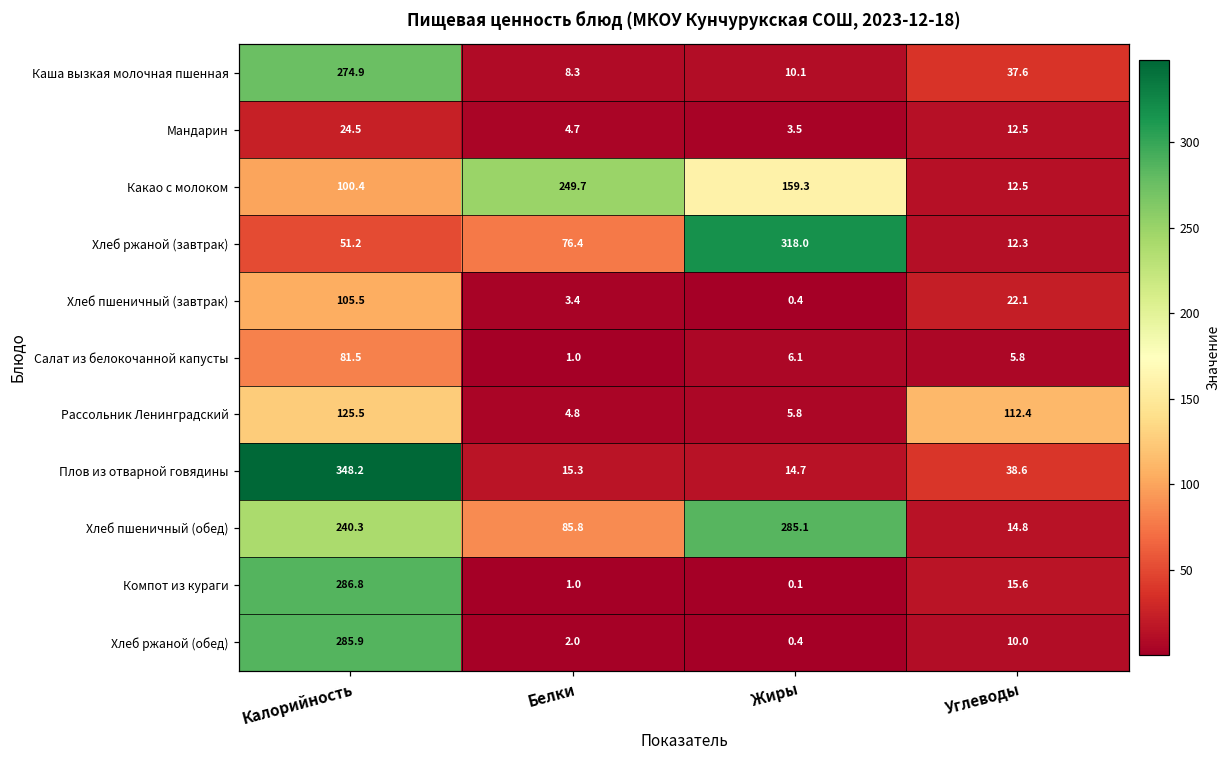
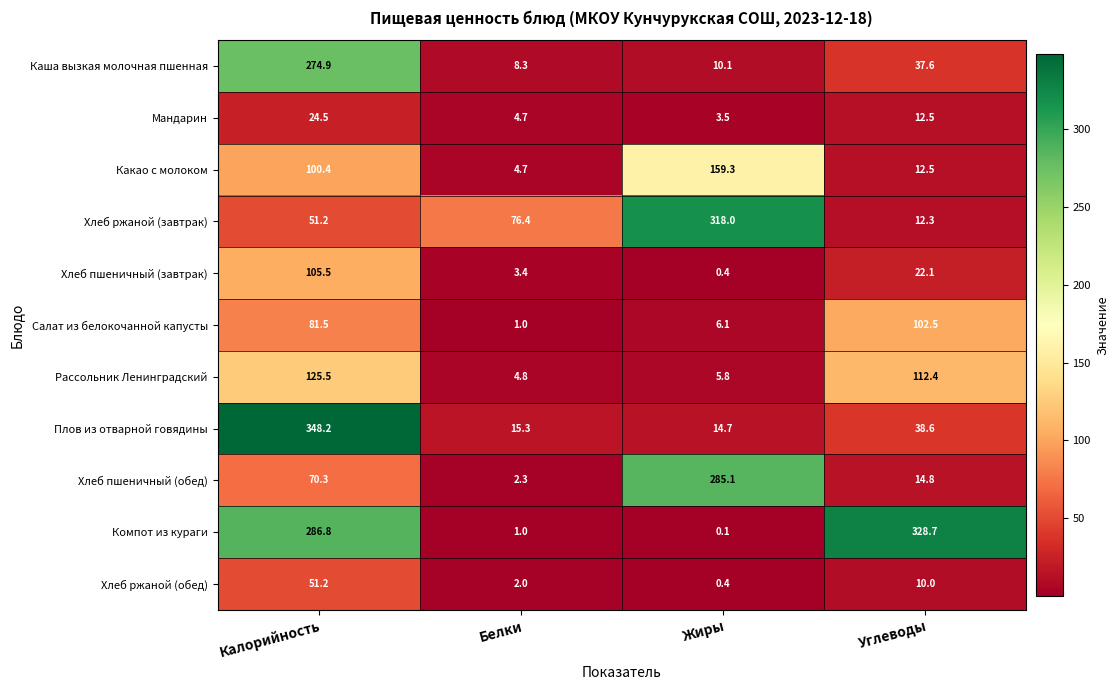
  {
    "Каша вызкая молочная пшенная": {
      "Калорийность": 274.9,
      "Белки": 8.3,
      "Жиры": 10.1,
      "Углеводы": 37.6
    },
    "Мандарин": {
      "Калорийность": 24.5,
      "Белки": 4.7,
      "Жиры": 3.5,
      "Углеводы": 12.5
    },
    "Какао с молоком": {
      "Калорийность": 100.4,
-     "Белки": 249.7,
+     "Белки": 4.7,
      "Жиры": 159.3,
      "Углеводы": 12.5
    },
    "Хлеб ржаной (завтрак)": {
      "Калорийность": 51.2,
      "Белки": 76.4,
      "Жиры": 318.0,
      "Углеводы": 12.3
    },
    "Хлеб пшеничный (завтрак)": {
      "Калорийность": 105.5,
      "Белки": 3.4,
      "Жиры": 0.4,
      "Углеводы": 22.1
    },
    "Салат из белокочанной капусты": {
      "Калорийность": 81.5,
      "Белки": 1.0,
      "Жиры": 6.1,
-     "Углеводы": 5.8
+     "Углеводы": 102.5
    },
    "Рассольник Ленинградский": {
      "Калорийность": 125.5,
      "Белки": 4.8,
      "Жиры": 5.8,
      "Углеводы": 112.4
    },
    "Плов из отварной говядины": {
      "Калорийность": 348.2,
      "Белки": 15.3,
      "Жиры": 14.7,
      "Углеводы": 38.6
    },
    "Хлеб пшеничный (обед)": {
-     "Калорийность": 240.3,
-     "Белки": 85.8,
+     "Калорийность": 70.3,
+     "Белки": 2.3,
      "Жиры": 285.1,
      "Углеводы": 14.8
    },
    "Компот из кураги": {
      "Калорийность": 286.8,
      "Белки": 1.0,
      "Жиры": 0.1,
-     "Углеводы": 15.6
+     "Углеводы": 328.7
    },
    "Хлеб ржаной (обед)": {
-     "Калорийность": 285.9,
+     "Калорийность": 51.2,
      "Белки": 2.0,
      "Жиры": 0.4,
      "Углеводы": 10.0
    }
  }
